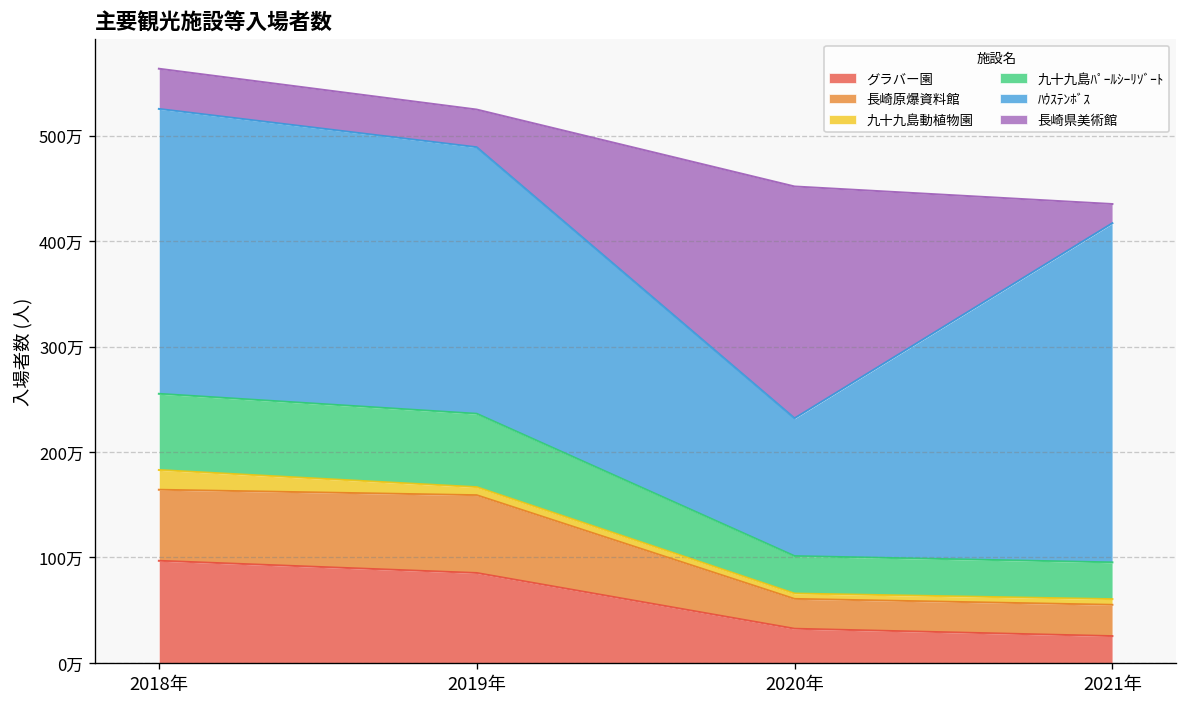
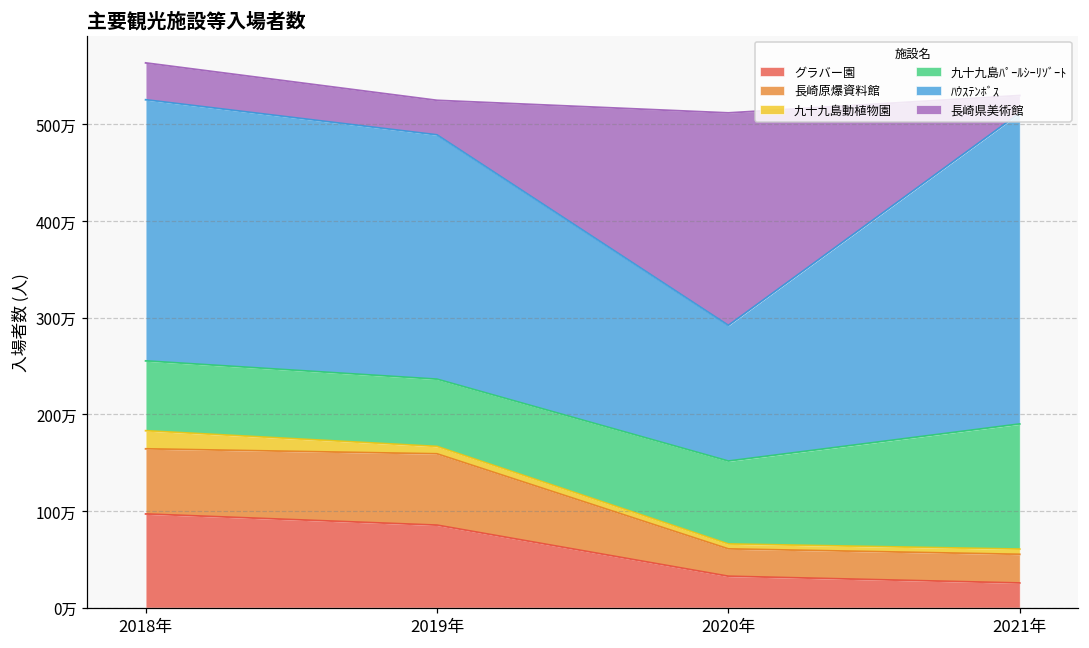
  {
    "九十九島動植物園": {
      "2018年": "20万",
      "2019年": "10万",
      "2020年": "10万",
      "2021年": "10万"
    },
    "九十九島ﾊﾟｰﾙｼｰﾘｿﾞｰﾄ": {
      "2018年": "70万",
      "2019年": "70万",
-     "2020年": "40万",
-     "2021年": "30万"
+     "2020年": "90万",
+     "2021年": "130万"
    },
    "ﾊｳｽﾃﾝﾎﾞｽ": {
      "2018年": "270万",
      "2019年": "250万",
-     "2020年": "130万"
+     "2020年": "140万"
    },
    "長崎県美術館": {
      "2018年": "40万",
      "2019年": "40万",
      "2020年": "220万"
    }
  }
